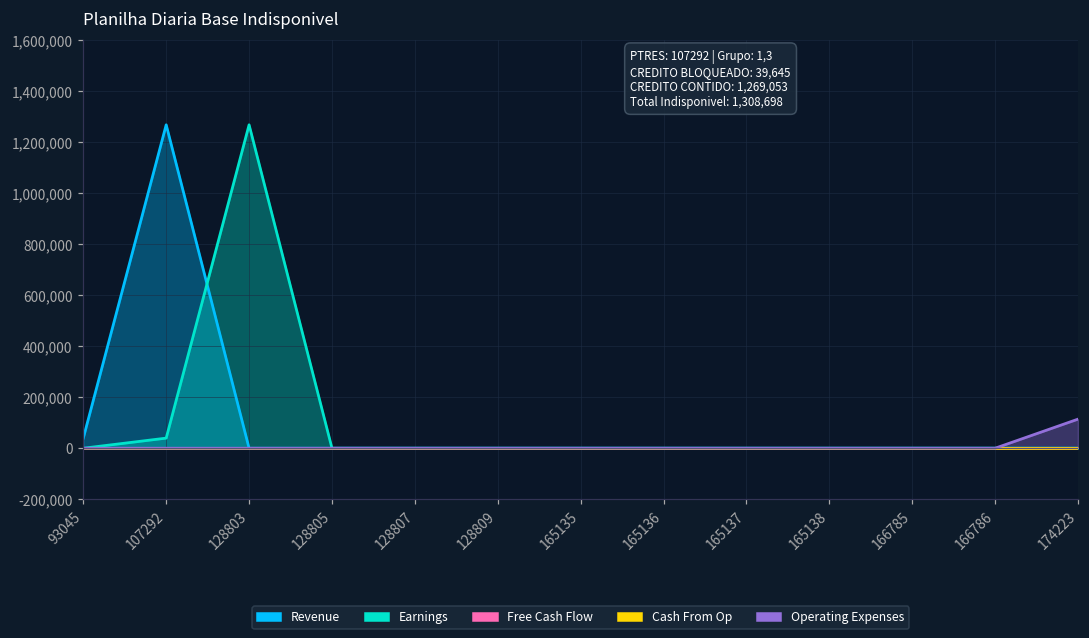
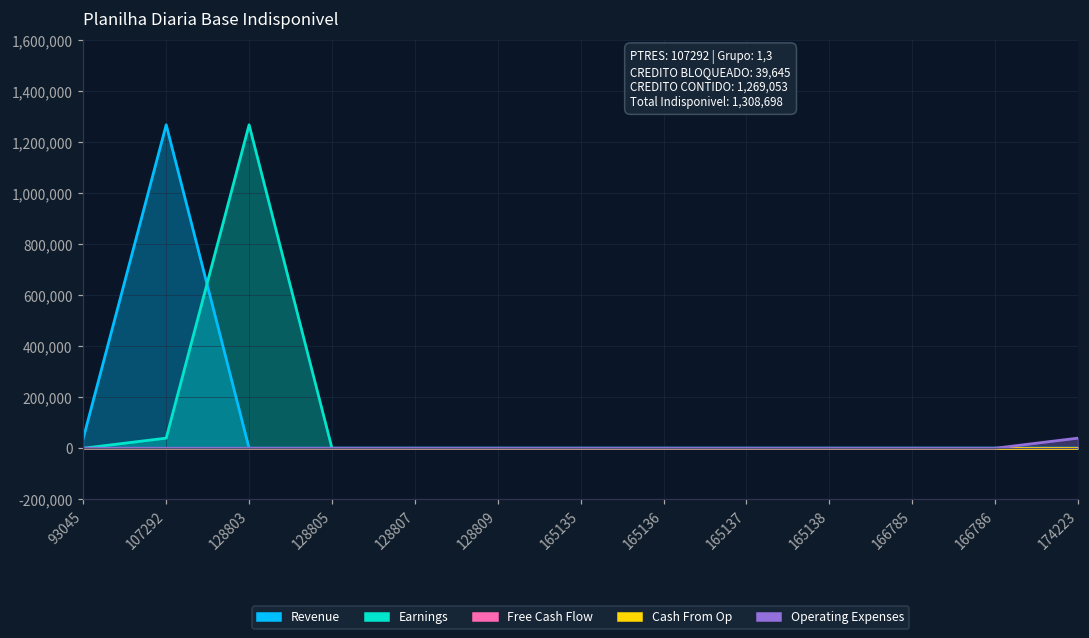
  {
    "Operating Expenses": {
-     "174223": "110,000"
+     "174223": "40,000"
    }
  }
